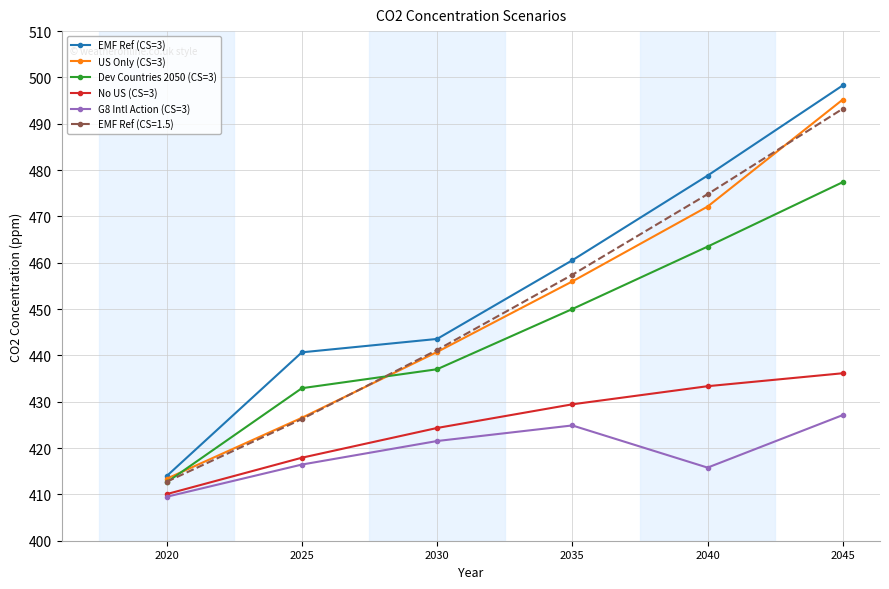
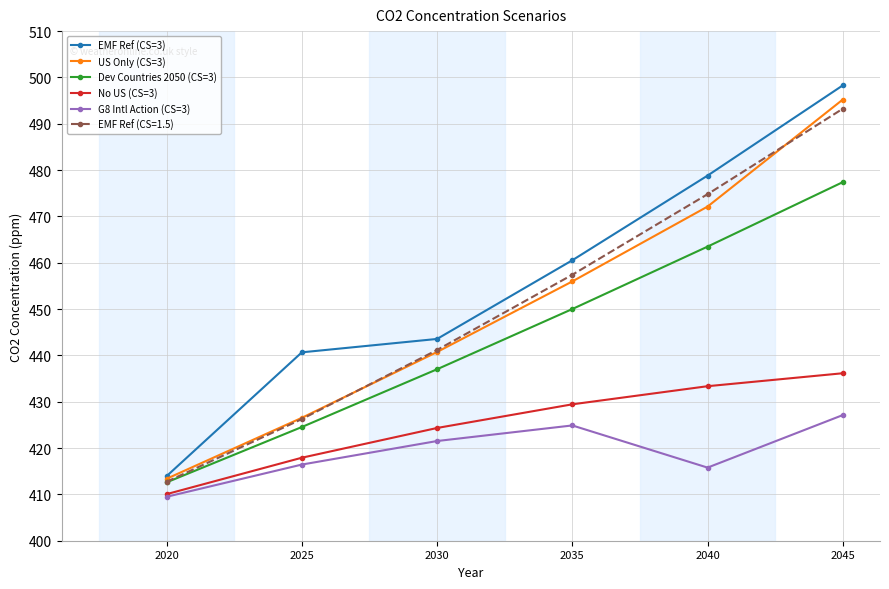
  {
    "EMF Ref (CS=3)": {
      "2020": 414,
      "2025": 441,
      "2030": 444,
      "2035": 461,
      "2040": 479,
      "2045": 498
    },
    "US Only (CS=3)": {
      "2020": 413,
      "2035": 456,
      "2040": 472,
      "2045": 495
    },
    "Dev Countries 2050 (CS=3)": {
-     "2025": 433,
+     "2025": 425,
      "2030": 437,
      "2035": 450,
      "2040": 463,
      "2045": 477
    },
    "No US (CS=3)": {
      "2020": 410,
      "2025": 418,
      "2030": 424,
      "2035": 429,
      "2040": 433,
      "2045": 436
    },
    "G8 Intl Action (CS=3)": {
      "2020": 409,
      "2025": 416,
      "2030": 422,
      "2035": 425,
      "2040": 416,
      "2045": 427
    },
    "EMF Ref (CS=1.5)": {
      "2035": 457,
      "2040": 475,
      "2045": 493
    }
  }
